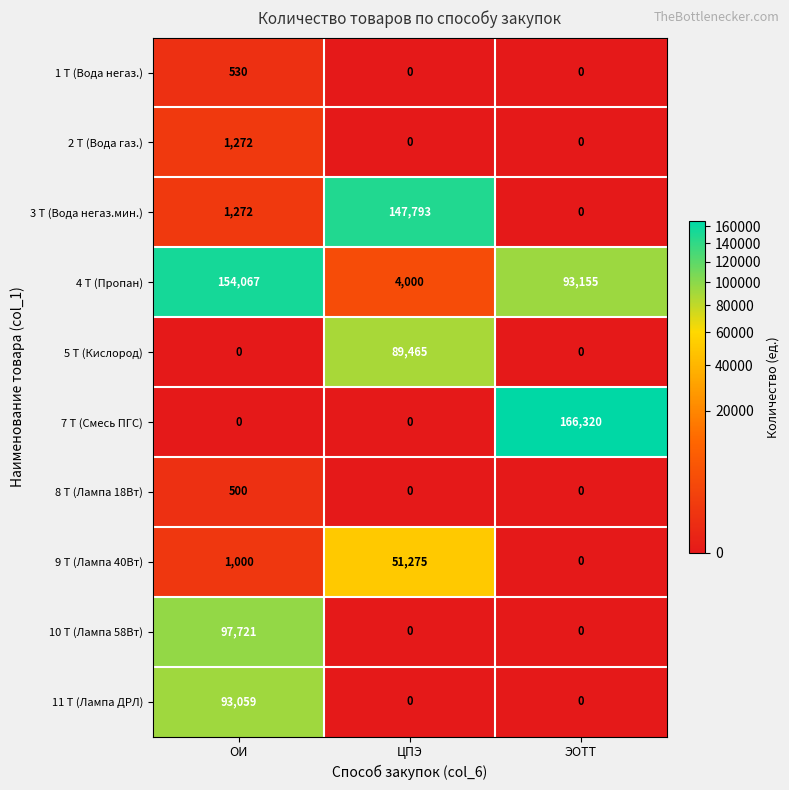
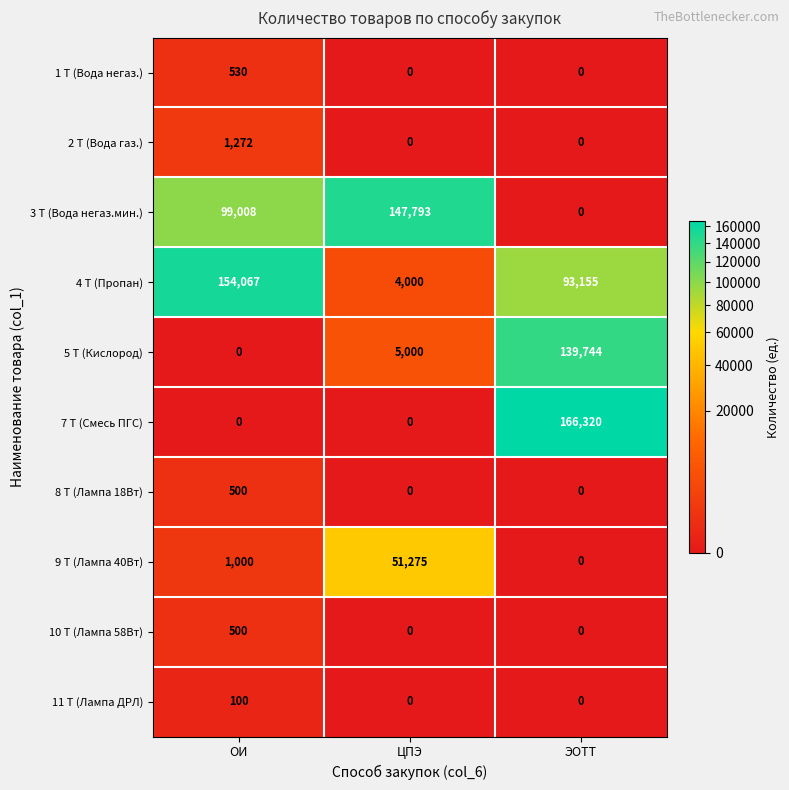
  {
    "1 Т (Вода негаз.)": {
      "ОИ": "530",
      "ЦПЭ": "0",
      "ЭОТТ": "0"
    },
    "2 Т (Вода газ.)": {
      "ОИ": "1,272",
      "ЦПЭ": "0",
      "ЭОТТ": "0"
    },
    "3 Т (Вода негаз.мин.)": {
-     "ОИ": "1,272",
+     "ОИ": "99,008",
      "ЦПЭ": "147,793",
      "ЭОТТ": "0"
    },
    "4 Т (Пропан)": {
      "ОИ": "154,067",
      "ЦПЭ": "4,000",
      "ЭОТТ": "93,155"
    },
    "5 Т (Кислород)": {
      "ОИ": "0",
-     "ЦПЭ": "89,465",
-     "ЭОТТ": "0"
+     "ЦПЭ": "5,000",
+     "ЭОТТ": "139,744"
    },
    "7 Т (Смесь ПГС)": {
      "ОИ": "0",
      "ЦПЭ": "0",
      "ЭОТТ": "166,320"
    },
    "8 Т (Лампа 18Вт)": {
      "ОИ": "500",
      "ЦПЭ": "0",
      "ЭОТТ": "0"
    },
    "9 Т (Лампа 40Вт)": {
      "ОИ": "1,000",
      "ЦПЭ": "51,275",
      "ЭОТТ": "0"
    },
    "10 Т (Лампа 58Вт)": {
-     "ОИ": "97,721",
+     "ОИ": "500",
      "ЦПЭ": "0",
      "ЭОТТ": "0"
    },
    "11 Т (Лампа ДРЛ)": {
-     "ОИ": "93,059",
+     "ОИ": "100",
      "ЦПЭ": "0",
      "ЭОТТ": "0"
    }
  }
